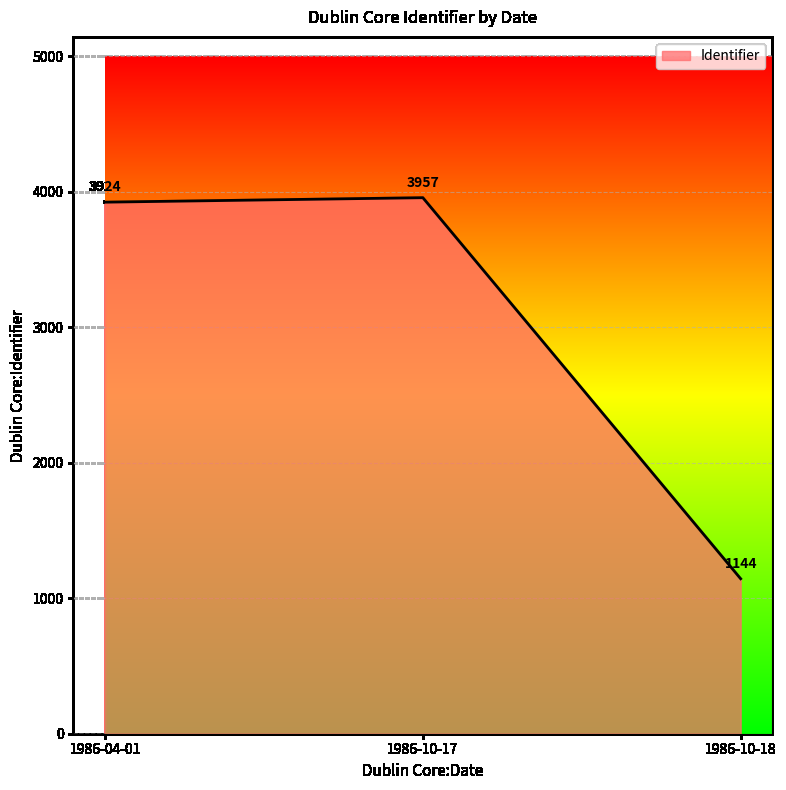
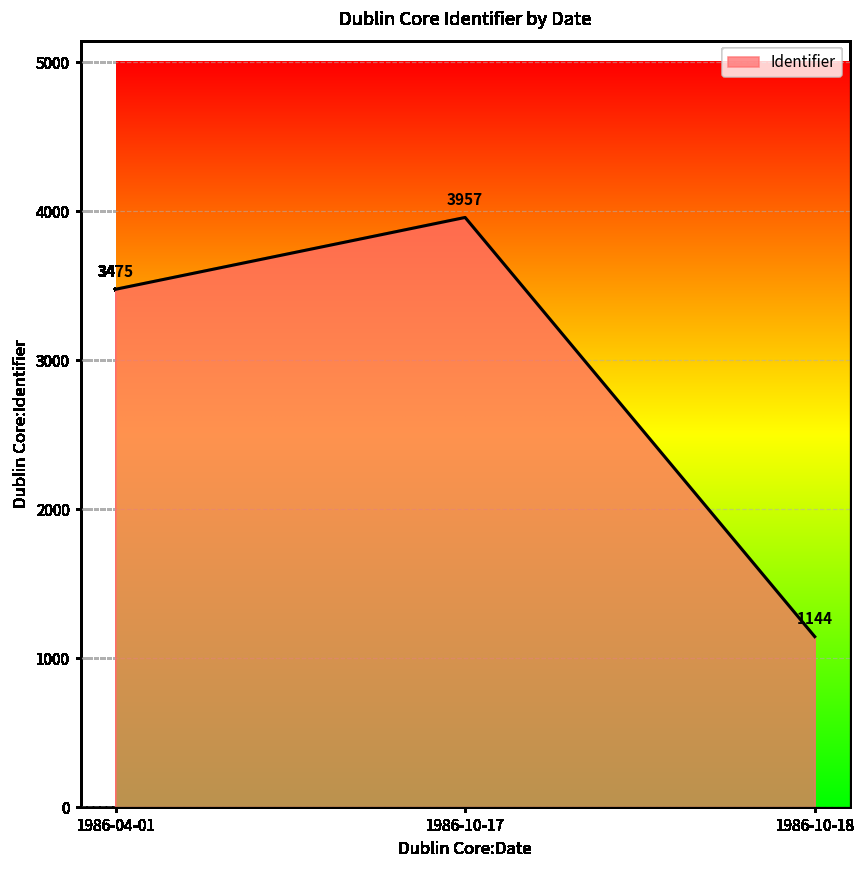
  {
-   "1986-04-01": 3924,
+   "1986-04-01": 3475,
    "1986-10-17": 3957,
    "1986-10-18": 1144
  }
